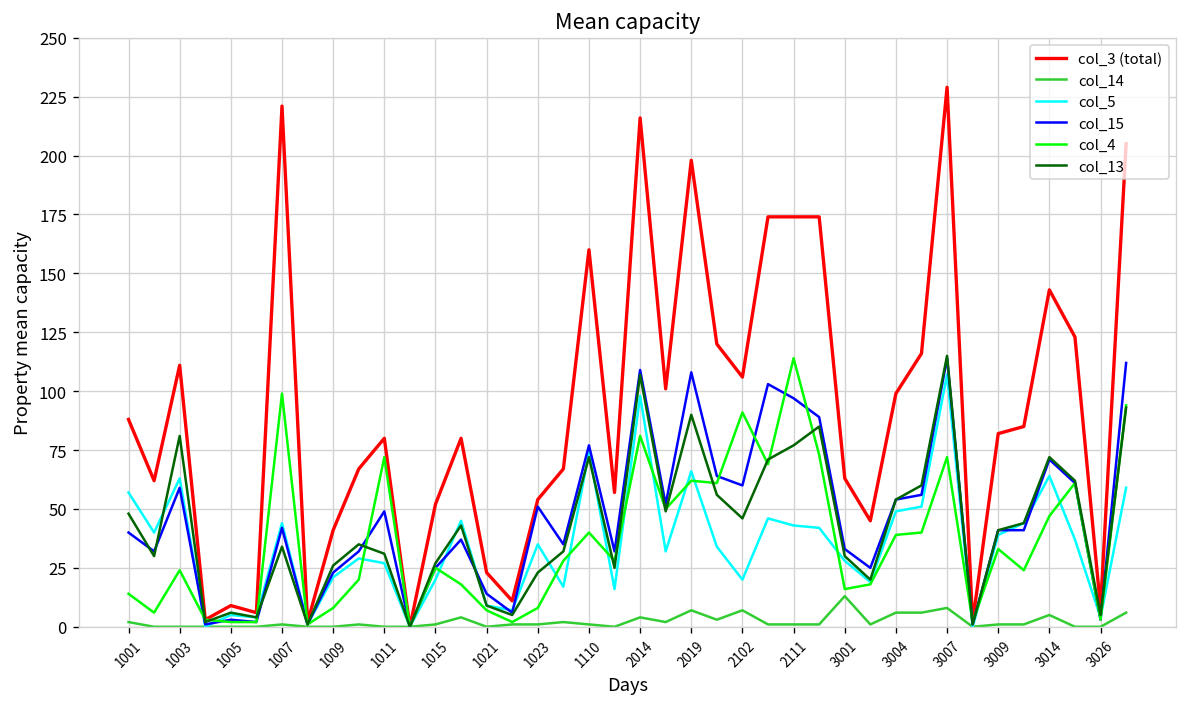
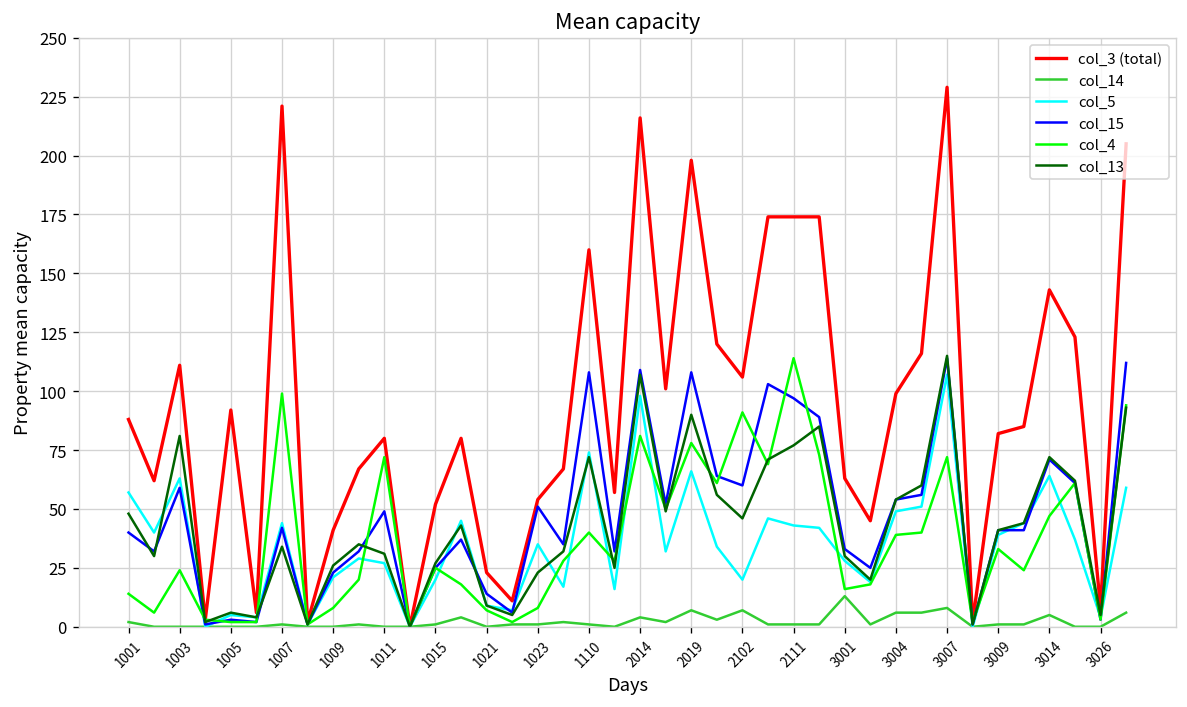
  {
    "col_3 (total)": {
      "1001": 88,
      "1003": 111,
-     "1005": 9,
+     "1005": 92,
      "1007": 221,
      "1009": 41,
      "1011": 80,
      "1015": 52,
      "1021": 23,
      "1023": 54,
      "1110": 160,
      "2014": 216,
      "2019": 198,
      "2102": 106,
      "2111": 174,
      "3001": 63,
      "3004": 99,
      "3007": 229,
      "3009": 82,
      "3014": 143,
      "3026": 8
    },
    "col_14": {
      "1001": 2,
      "1003": 0,
      "1005": 0,
      "1007": 1,
      "1009": 0,
      "1011": 0,
      "1015": 1,
      "1021": 0,
      "1023": 1,
      "1110": 1,
      "2014": 4,
      "2019": 7,
      "2102": 7,
      "2111": 1,
      "3001": 13,
      "3004": 6,
      "3007": 8,
      "3009": 1,
      "3014": 5,
      "3026": 0
    },
    "col_5": {
      "1001": 57,
      "1003": 63,
      "1007": 44,
      "1009": 21,
      "1011": 27,
      "1015": 20,
      "1023": 35,
      "1110": 74,
      "2014": 98,
      "2019": 66,
      "2102": 20,
      "2111": 43,
      "3001": 28,
      "3004": 49,
      "3007": 107,
      "3009": 39,
      "3014": 64
    },
    "col_15": {
      "1001": 40,
      "1003": 59,
      "1007": 42,
      "1009": 23,
      "1011": 49,
      "1021": 14,
      "1023": 51,
-     "1110": 77,
+     "1110": 108,
      "2014": 109,
      "2019": 108,
      "2102": 60,
      "2111": 97,
      "3001": 33
    },
    "col_4": {
      "1001": 14,
      "1003": 24,
      "1007": 99,
      "1009": 8,
      "1011": 72,
      "1021": 7,
      "1023": 8,
      "1110": 40,
      "2014": 81,
-     "2019": 62,
+     "2019": 78,
      "2102": 91,
      "2111": 114,
      "3001": 16,
      "3004": 39,
      "3007": 72,
      "3009": 33,
      "3014": 47
    },
    "col_13": {
      "1001": 48,
      "1003": 81,
      "1007": 34,
      "1009": 26,
      "1011": 31,
      "1015": 27,
      "1023": 23,
      "1110": 72,
      "2014": 107,
      "2019": 90,
      "2102": 46,
      "2111": 77,
      "3001": 30
    }
  }
